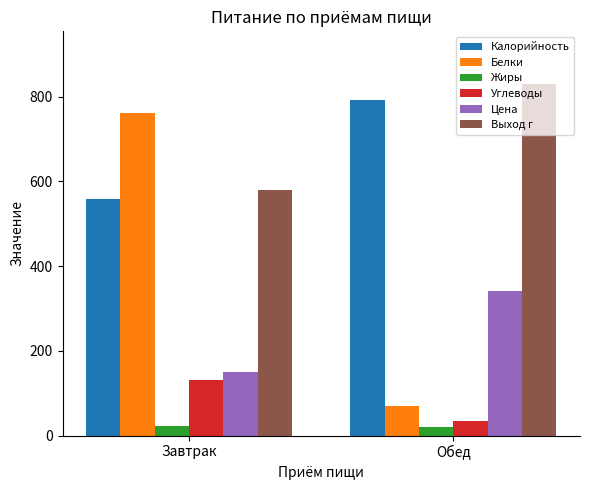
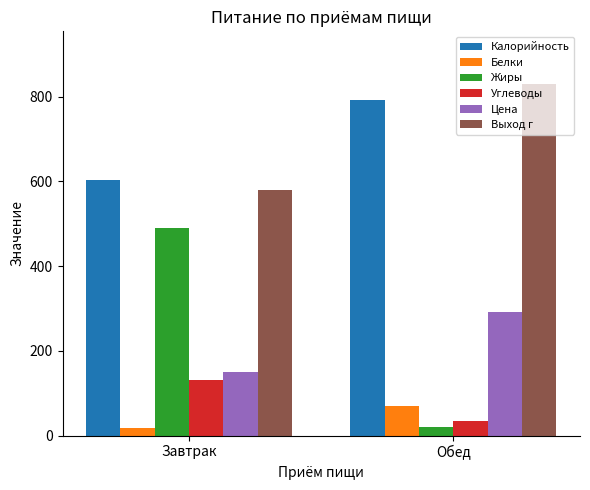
  {
    "Калорийность": {
-     "Завтрак": 560,
+     "Завтрак": 600,
      "Обед": 790
    },
    "Белки": {
-     "Завтрак": 760,
+     "Завтрак": 20,
      "Обед": 70
    },
    "Жиры": {
-     "Завтрак": 20,
+     "Завтрак": 490,
      "Обед": 20
    },
    "Углеводы": {
      "Завтрак": 130,
      "Обед": 30
    },
    "Цена": {
      "Завтрак": 150,
-     "Обед": 340
+     "Обед": 290
    },
    "Выход г": {
      "Завтрак": 580
    }
  }
